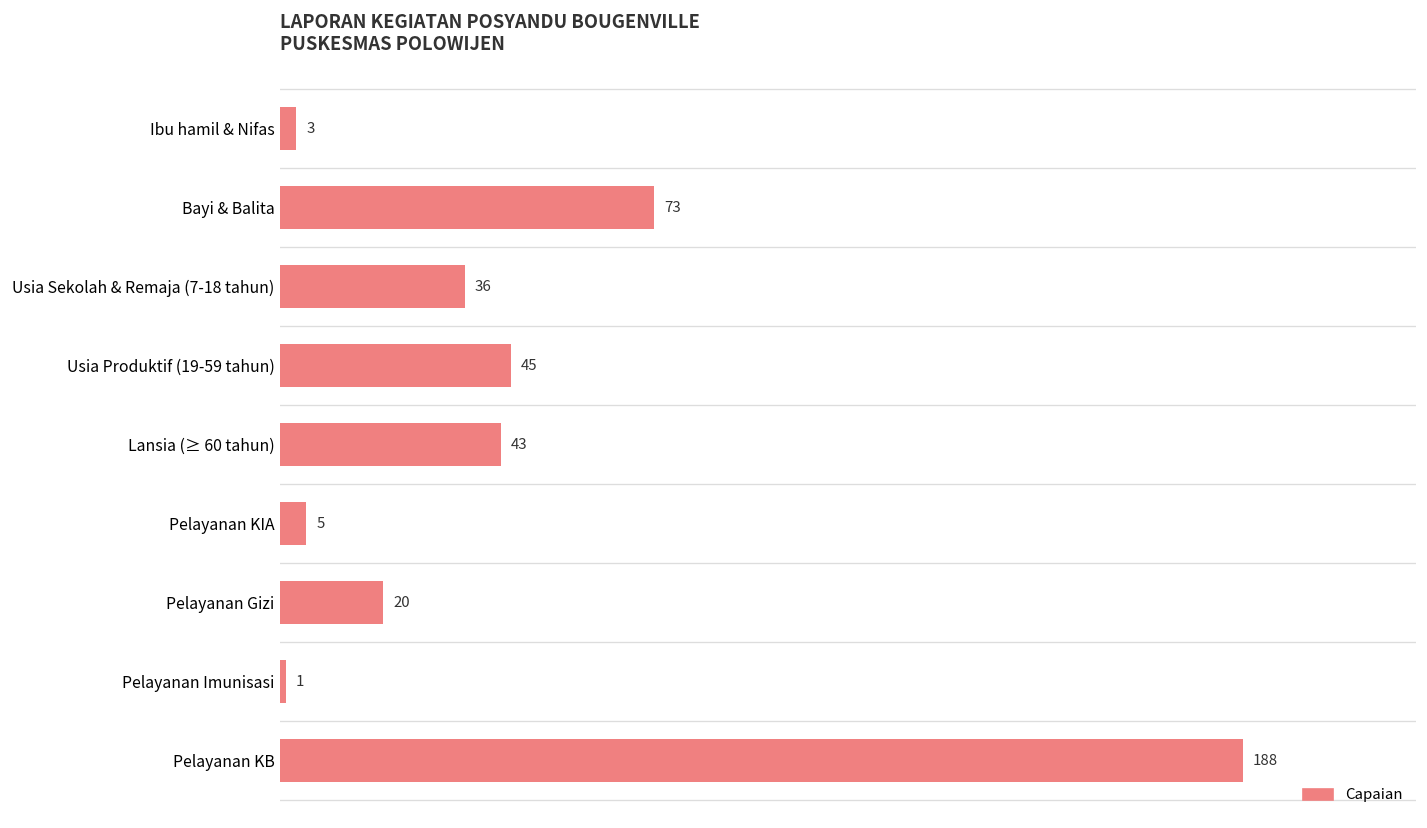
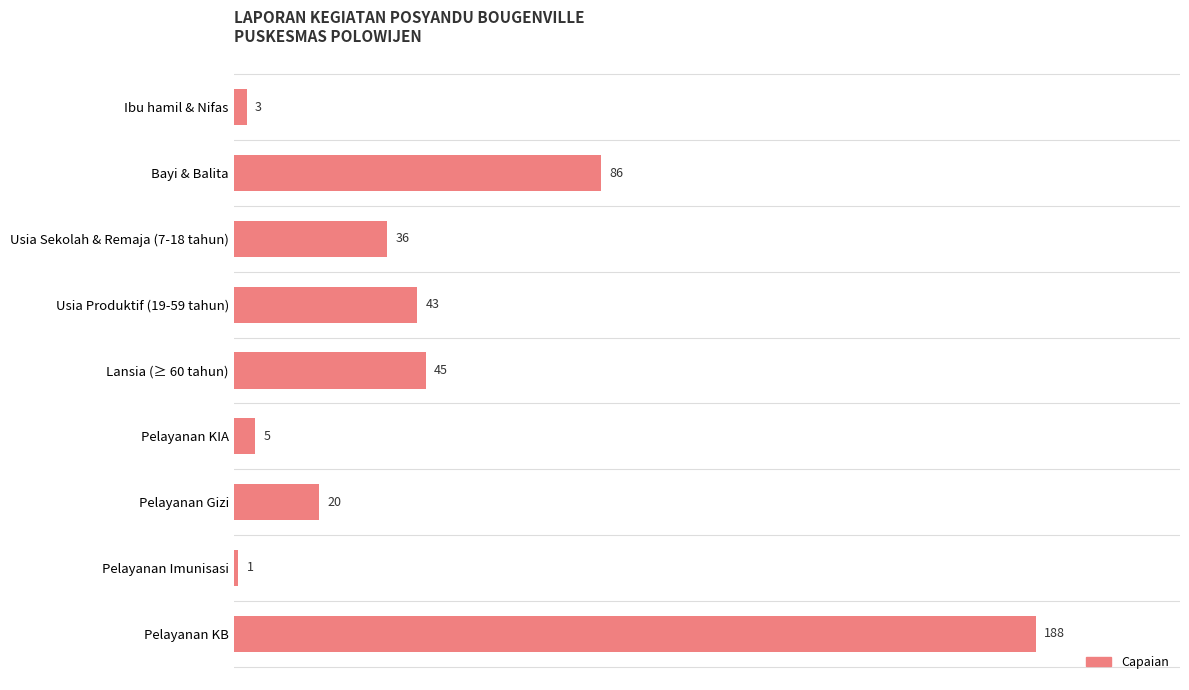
  {
    "Ibu hamil & Nifas": 3,
-   "Bayi & Balita": 73,
+   "Bayi & Balita": 86,
    "Usia Sekolah & Remaja (7-18 tahun)": 36,
-   "Usia Produktif (19-59 tahun)": 45,
-   "Lansia (≥ 60 tahun)": 43,
+   "Usia Produktif (19-59 tahun)": 43,
+   "Lansia (≥ 60 tahun)": 45,
    "Pelayanan KIA": 5,
    "Pelayanan Gizi": 20,
    "Pelayanan Imunisasi": 1,
    "Pelayanan KB": 188
  }
